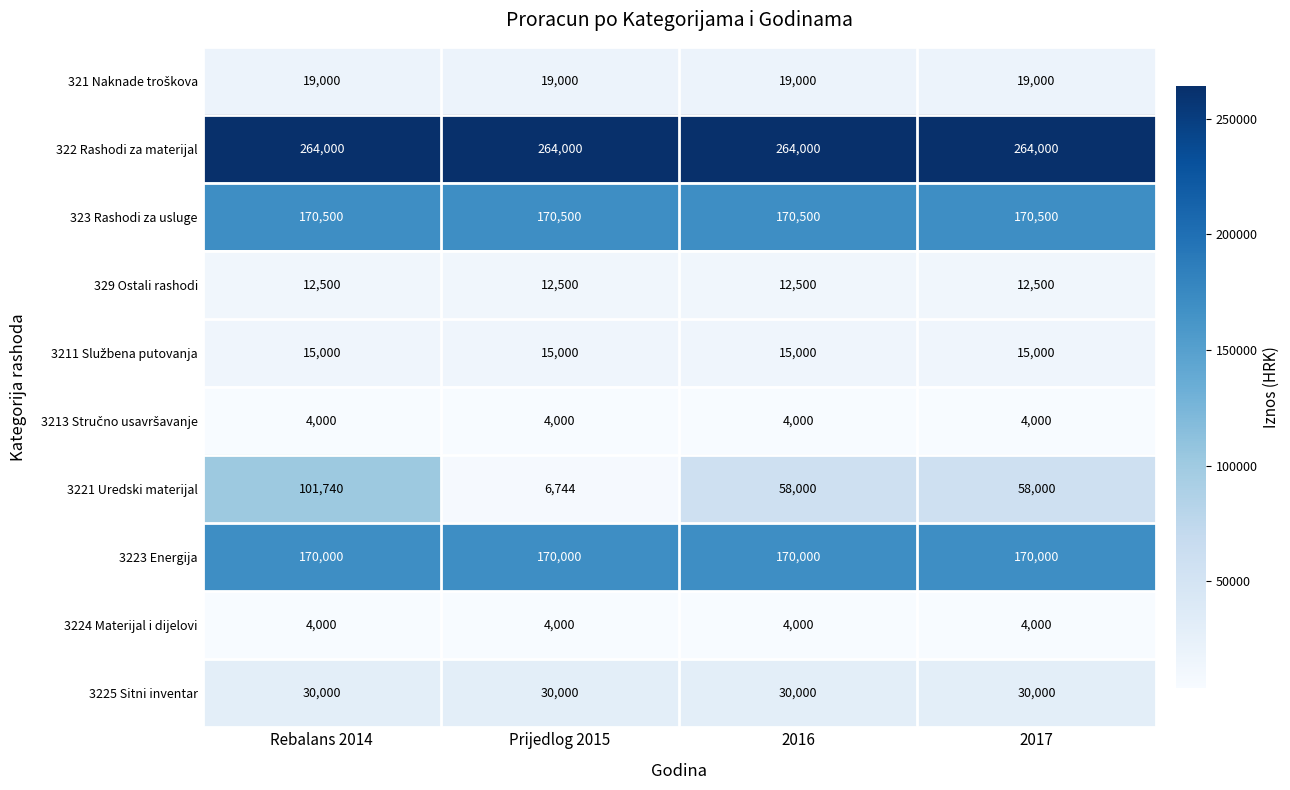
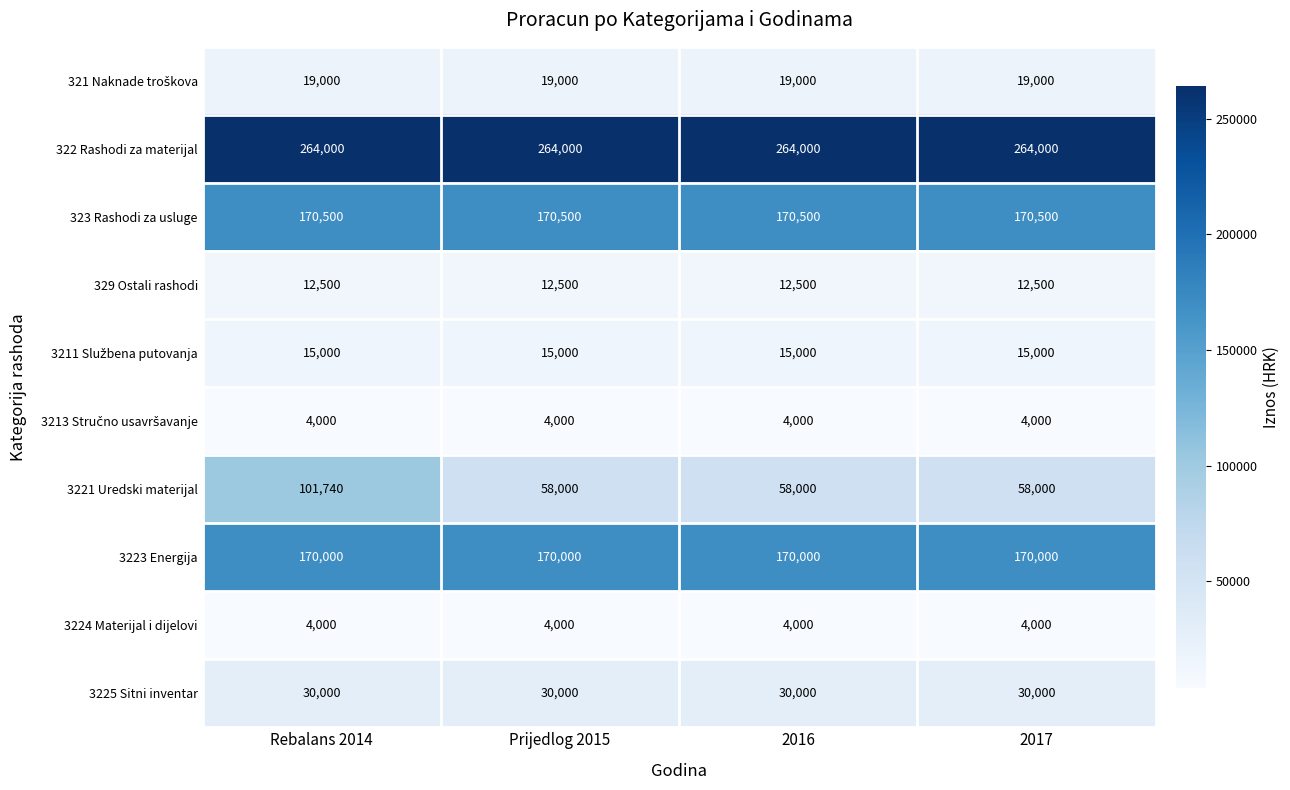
  {
    "321 Naknade troškova": {
      "Rebalans 2014": "19,000",
      "Prijedlog 2015": "19,000",
      "2016": "19,000",
      "2017": "19,000"
    },
    "322 Rashodi za materijal": {
      "Rebalans 2014": "264,000",
      "Prijedlog 2015": "264,000",
      "2016": "264,000",
      "2017": "264,000"
    },
    "323 Rashodi za usluge": {
      "Rebalans 2014": "170,500",
      "Prijedlog 2015": "170,500",
      "2016": "170,500",
      "2017": "170,500"
    },
    "329 Ostali rashodi": {
      "Rebalans 2014": "12,500",
      "Prijedlog 2015": "12,500",
      "2016": "12,500",
      "2017": "12,500"
    },
    "3211 Službena putovanja": {
      "Rebalans 2014": "15,000",
      "Prijedlog 2015": "15,000",
      "2016": "15,000",
      "2017": "15,000"
    },
    "3213 Stručno usavršavanje": {
      "Rebalans 2014": "4,000",
      "Prijedlog 2015": "4,000",
      "2016": "4,000",
      "2017": "4,000"
    },
    "3221 Uredski materijal": {
      "Rebalans 2014": "101,740",
-     "Prijedlog 2015": "6,744",
+     "Prijedlog 2015": "58,000",
      "2016": "58,000",
      "2017": "58,000"
    },
    "3223 Energija": {
      "Rebalans 2014": "170,000",
      "Prijedlog 2015": "170,000",
      "2016": "170,000",
      "2017": "170,000"
    },
    "3224 Materijal i dijelovi": {
      "Rebalans 2014": "4,000",
      "Prijedlog 2015": "4,000",
      "2016": "4,000",
      "2017": "4,000"
    },
    "3225 Sitni inventar": {
      "Rebalans 2014": "30,000",
      "Prijedlog 2015": "30,000",
      "2016": "30,000",
      "2017": "30,000"
    }
  }
